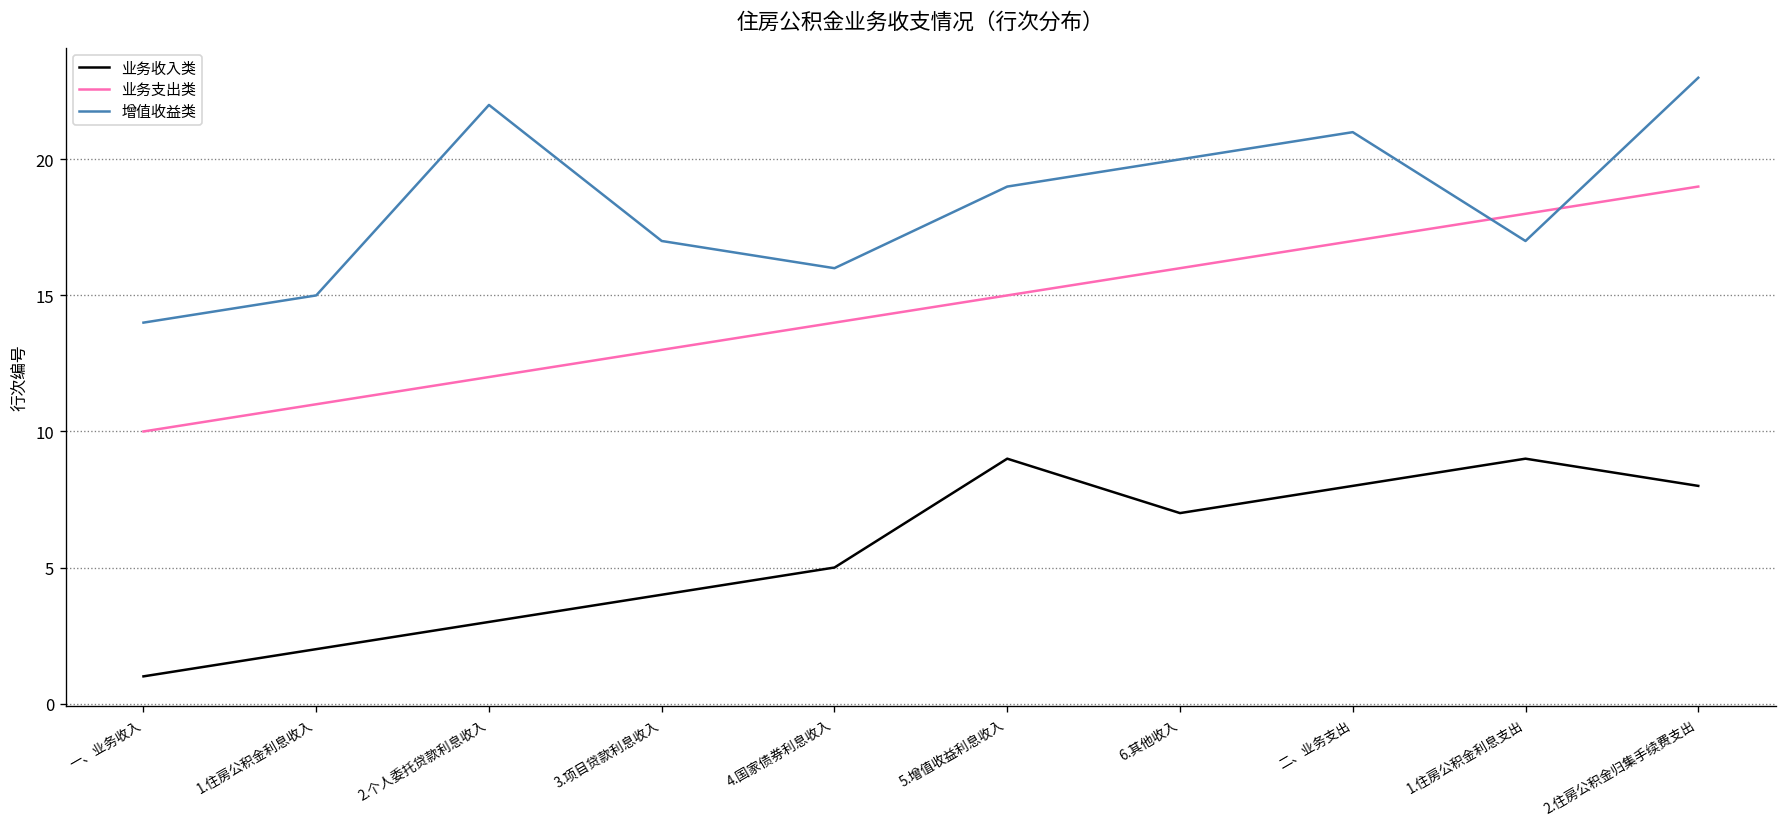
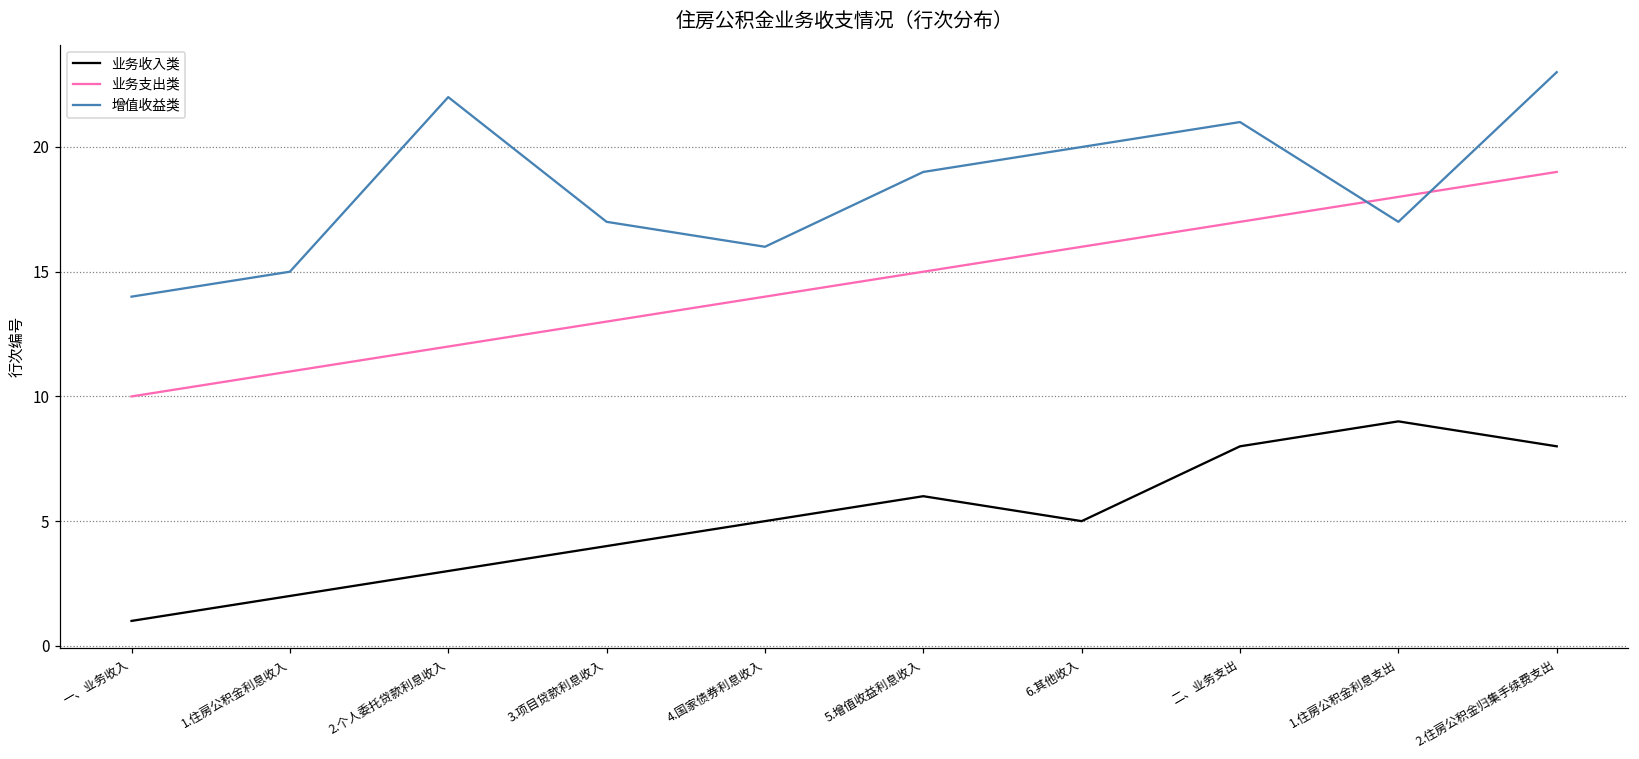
  {
    "业务收入类": {
      "一、业务收入": 1,
      "1.住房公积金利息收入": 2,
      "2.个人委托贷款利息收入": 3,
      "3.项目贷款利息收入": 4,
      "4.国家债券利息收入": 5,
-     "5.增值收益利息收入": 9,
-     "6.其他收入": 7,
+     "5.增值收益利息收入": 6,
+     "6.其他收入": 5,
      "二、业务支出": 8,
      "1.住房公积金利息支出": 9,
      "2.住房公积金归集手续费支出": 8
    },
    "业务支出类": {
      "一、业务收入": 10,
      "1.住房公积金利息收入": 11,
      "2.个人委托贷款利息收入": 12,
      "3.项目贷款利息收入": 13,
      "4.国家债券利息收入": 14,
      "5.增值收益利息收入": 15,
      "6.其他收入": 16,
      "二、业务支出": 17,
      "1.住房公积金利息支出": 18,
      "2.住房公积金归集手续费支出": 19
    },
    "增值收益类": {
      "一、业务收入": 14,
      "1.住房公积金利息收入": 15,
      "2.个人委托贷款利息收入": 22,
      "3.项目贷款利息收入": 17,
      "4.国家债券利息收入": 16,
      "5.增值收益利息收入": 19,
      "6.其他收入": 20,
      "二、业务支出": 21,
      "1.住房公积金利息支出": 17,
      "2.住房公积金归集手续费支出": 23
    }
  }
